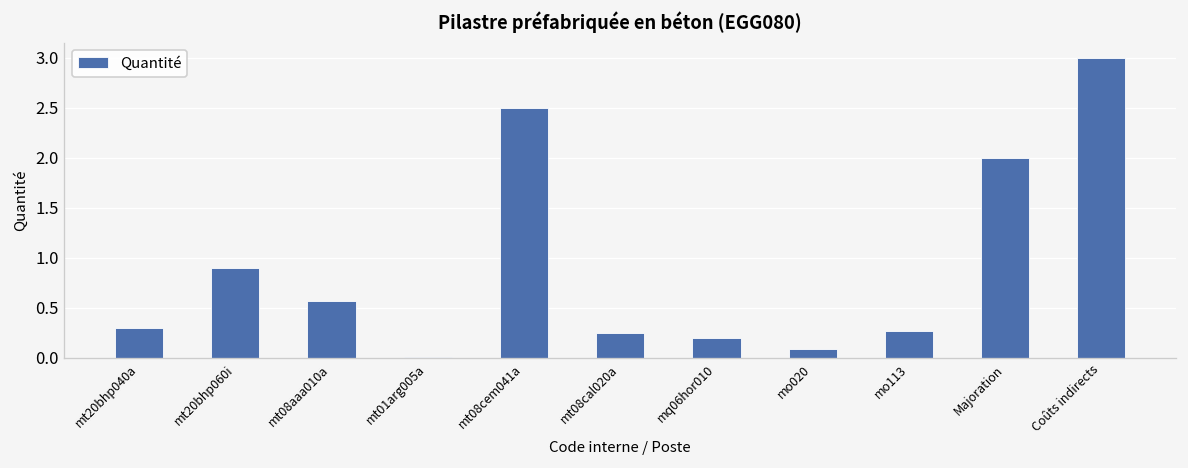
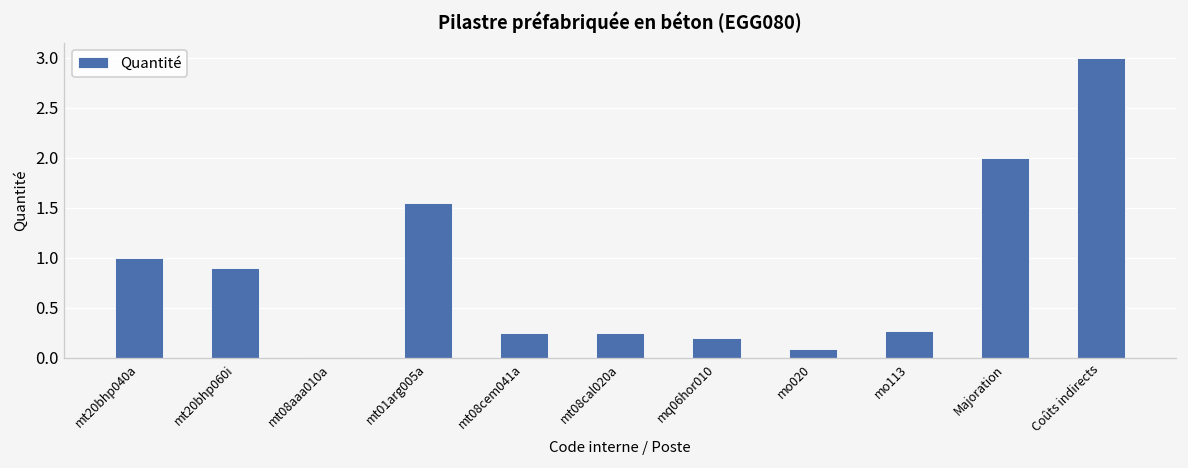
  {
-   "mt20bhp040a": 0.3,
+   "mt20bhp040a": 1.0,
    "mt20bhp060i": 0.9,
-   "mt08aaa010a": 0.6,
-   "mt01arg005a": 0.0,
-   "mt08cem041a": 2.5,
+   "mt08aaa010a": 0.0,
+   "mt01arg005a": 1.5,
+   "mt08cem041a": 0.3,
    "mt08cal020a": 0.3,
    "mq06hor010": 0.2,
    "mo020": 0.1,
    "mo113": 0.3,
    "Majoration": 2.0,
    "Coûts indirects": 3.0
  }
